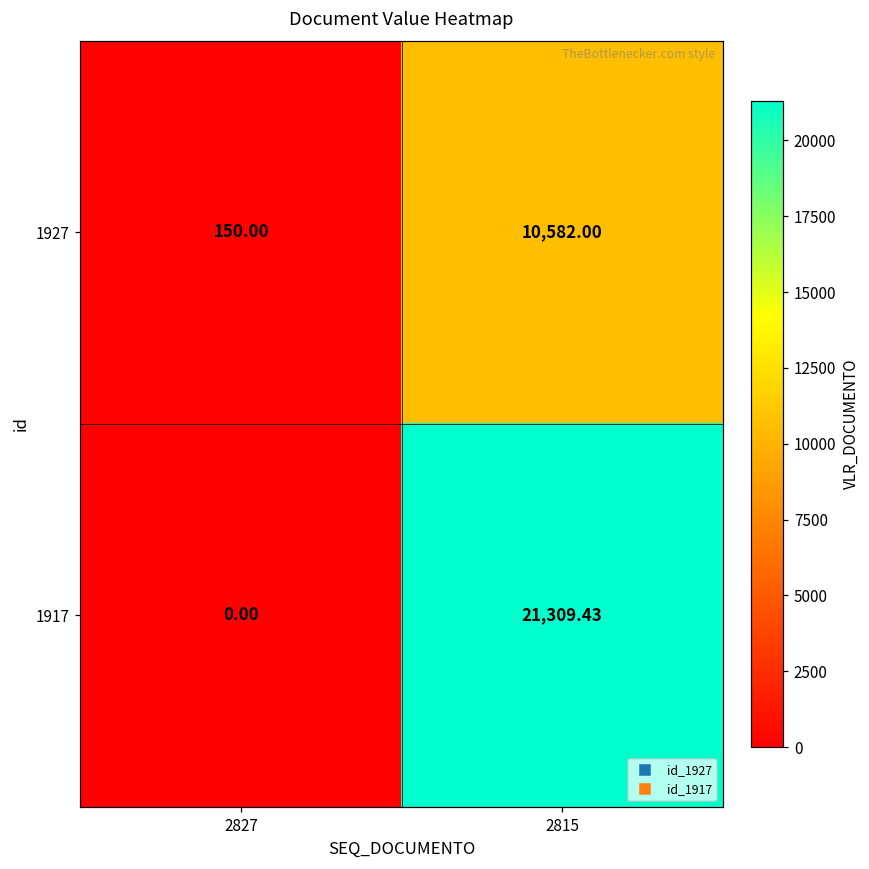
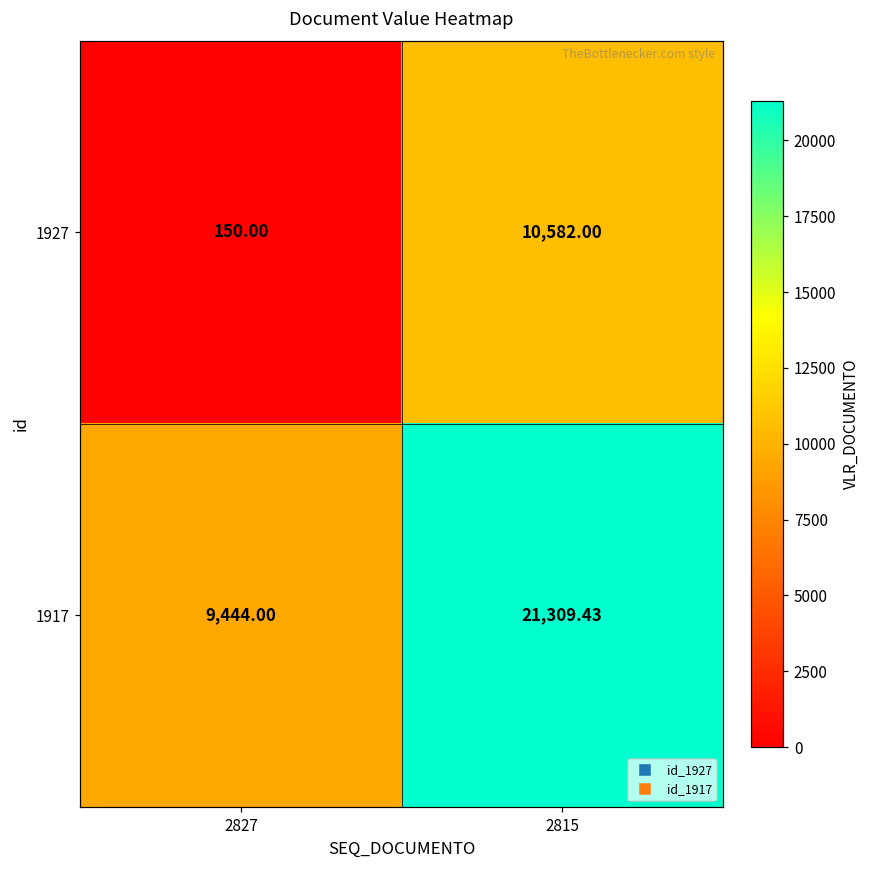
  {
    "1927": {
      "2827": "150.00"
    },
    "1917": {
-     "2827": "0.00",
+     "2827": "9,444.00",
      "2815": "21,309.43"
    }
  }
